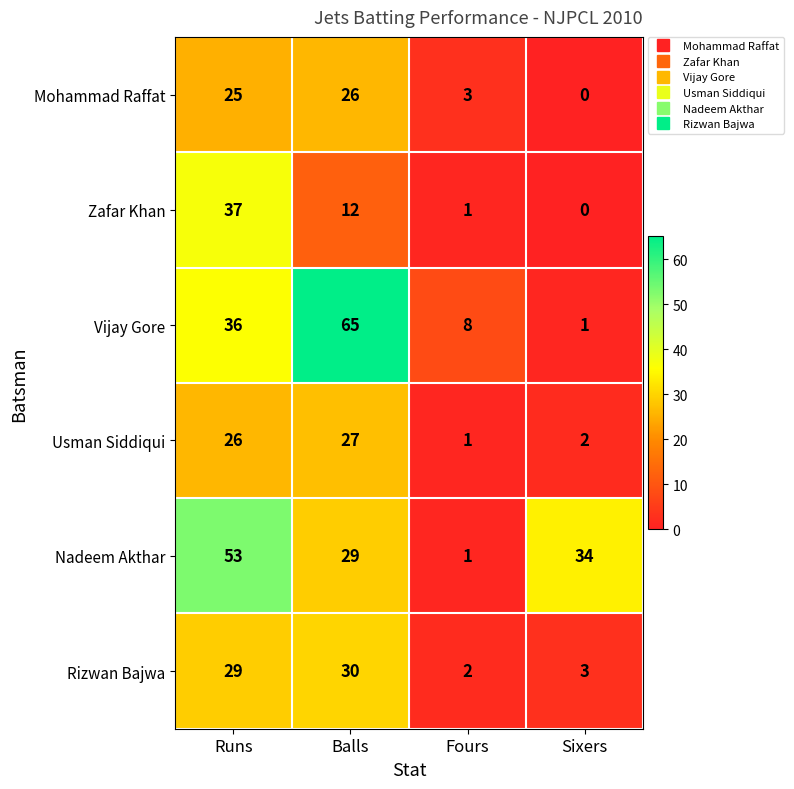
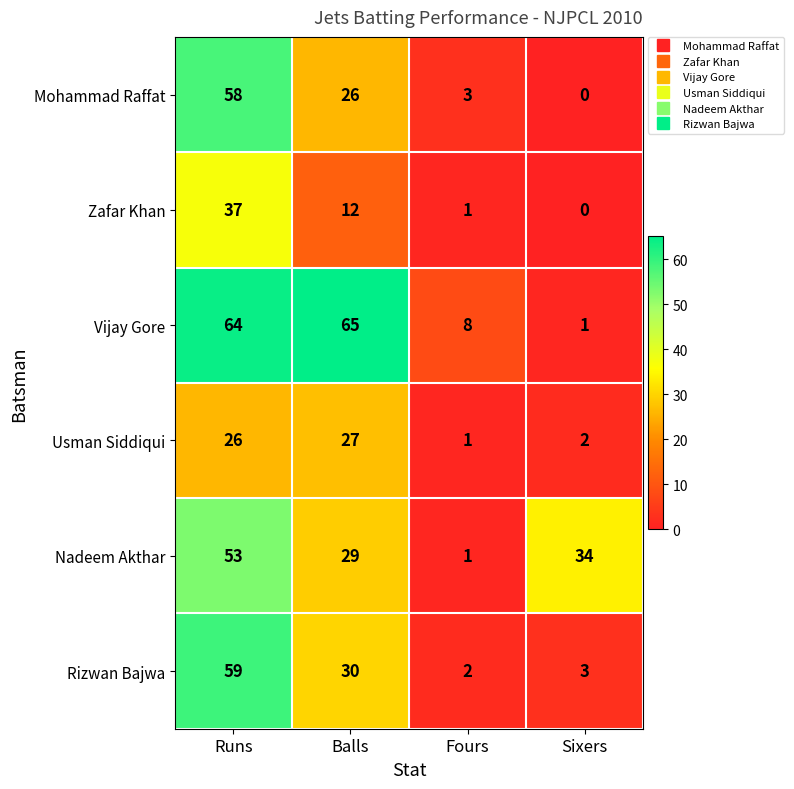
  {
    "Mohammad Raffat": {
-     "Runs": 25,
+     "Runs": 58,
      "Balls": 26,
      "Fours": 3,
      "Sixers": 0
    },
    "Zafar Khan": {
      "Runs": 37,
      "Balls": 12,
      "Fours": 1,
      "Sixers": 0
    },
    "Vijay Gore": {
-     "Runs": 36,
+     "Runs": 64,
      "Balls": 65,
      "Fours": 8,
      "Sixers": 1
    },
    "Usman Siddiqui": {
      "Runs": 26,
      "Balls": 27,
      "Fours": 1,
      "Sixers": 2
    },
    "Nadeem Akthar": {
      "Runs": 53,
      "Balls": 29,
      "Fours": 1,
      "Sixers": 34
    },
    "Rizwan Bajwa": {
-     "Runs": 29,
+     "Runs": 59,
      "Balls": 30,
      "Fours": 2,
      "Sixers": 3
    }
  }
